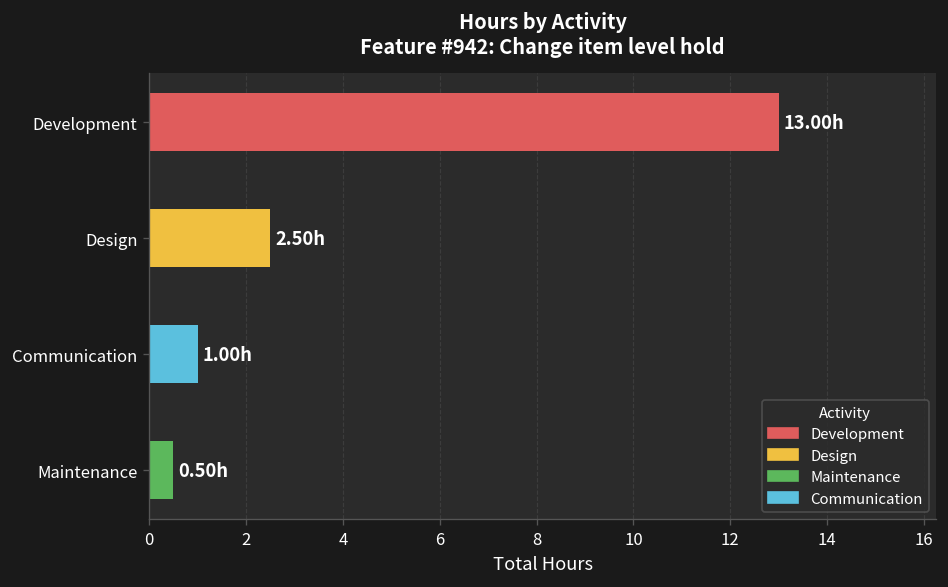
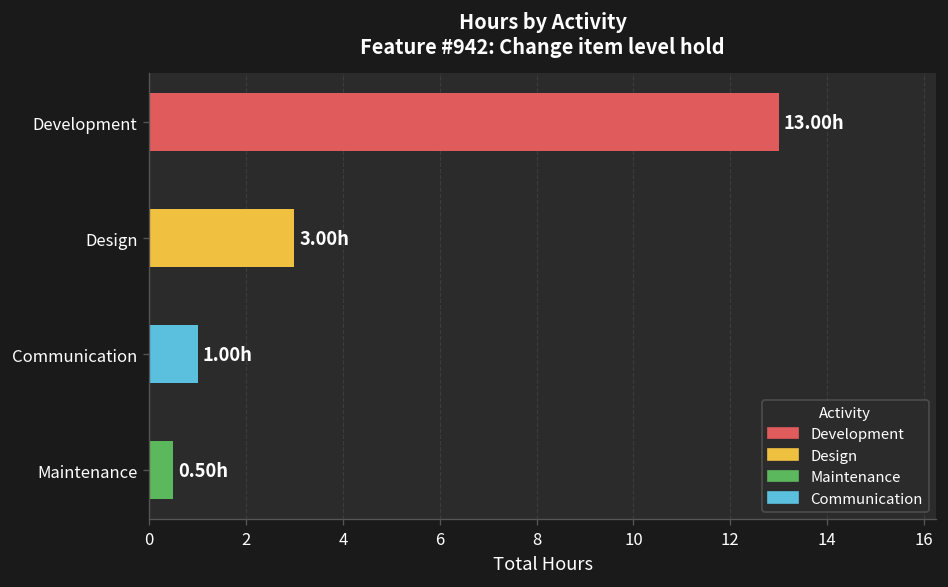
  {
    "Development": "13.00h",
-   "Design": "2.50h",
+   "Design": "3.00h",
    "Communication": "1.00h",
    "Maintenance": "0.50h"
  }
